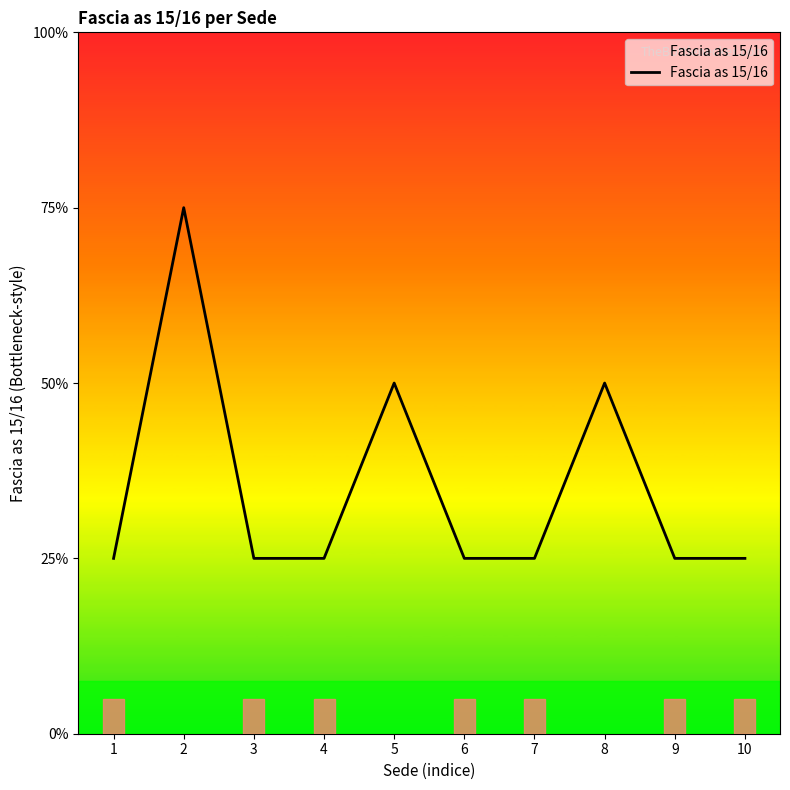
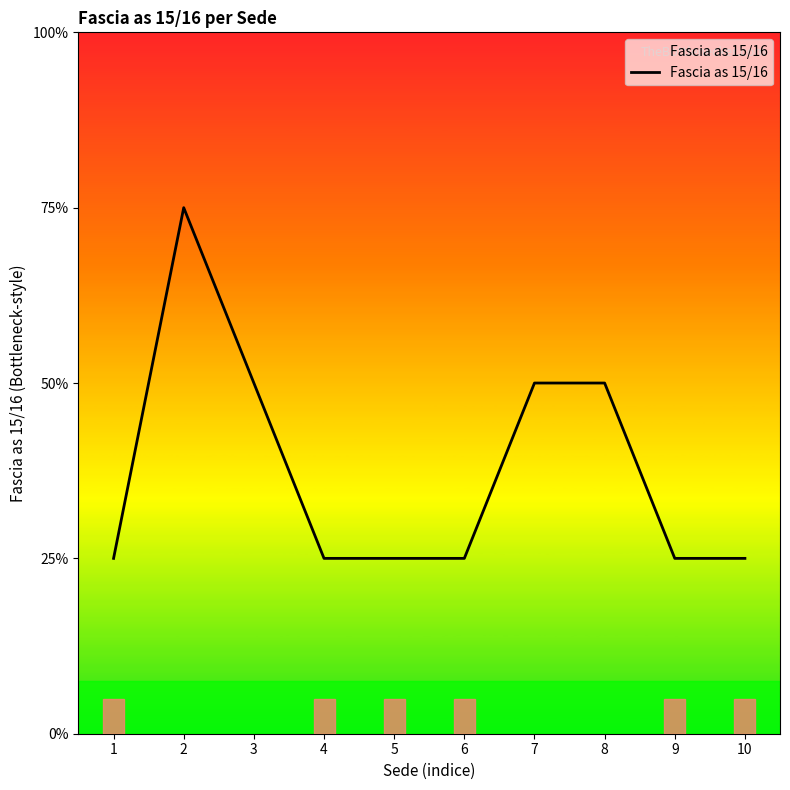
  {
    "1": "25%",
    "2": "75%",
-   "3": "25%",
+   "3": "50%",
    "4": "25%",
-   "5": "50%",
+   "5": "25%",
    "6": "25%",
-   "7": "25%",
+   "7": "50%",
    "8": "50%",
    "9": "25%",
    "10": "25%"
  }
